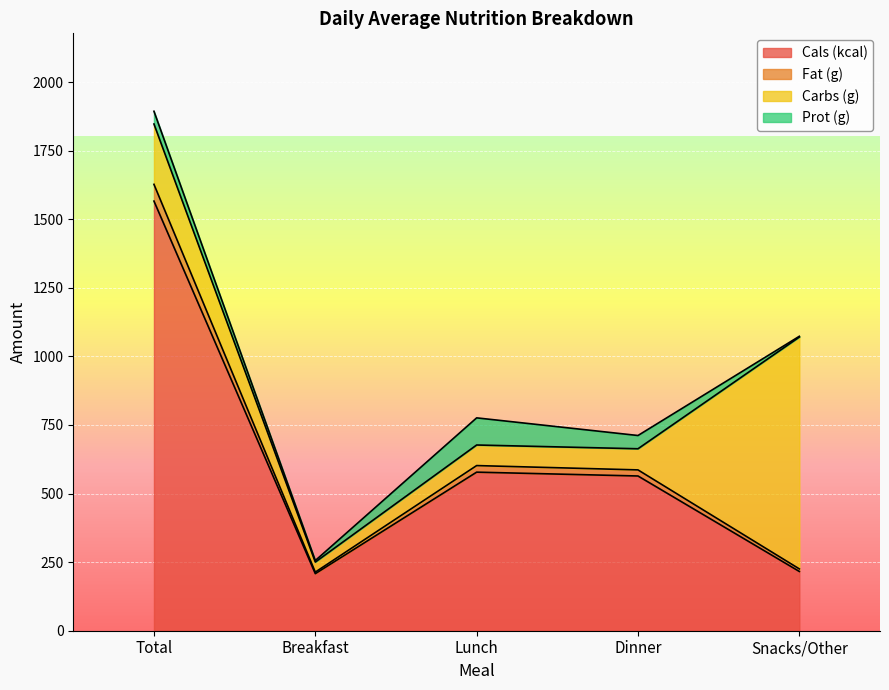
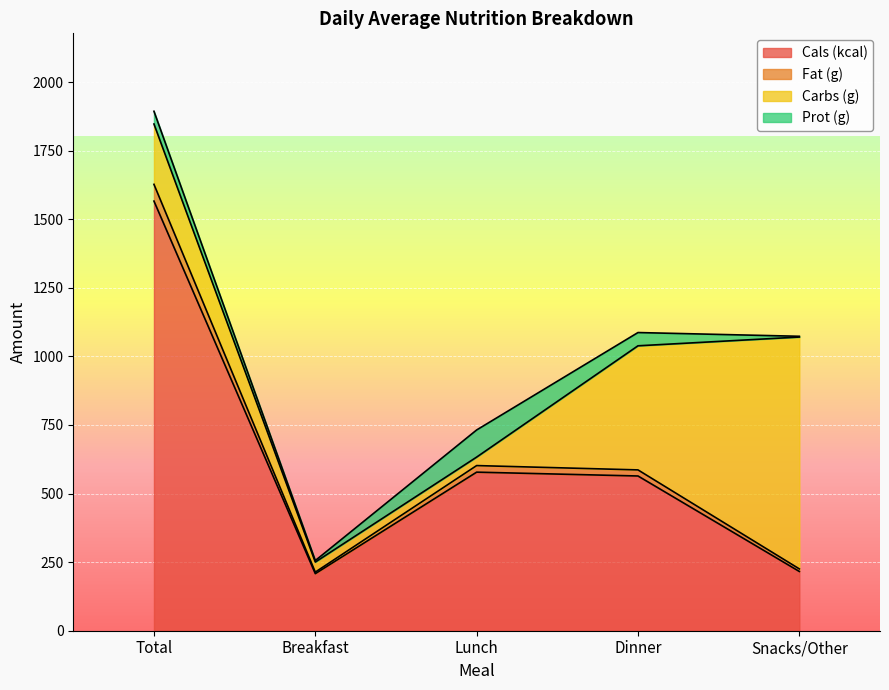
  {
    "Carbs (g)": {
      "Total": 220,
-     "Lunch": 80,
-     "Dinner": 80
+     "Lunch": 30,
+     "Dinner": 450
    },
    "Prot (g)": {
      "Total": 50,
      "Lunch": 100,
      "Dinner": 50
    }
  }
